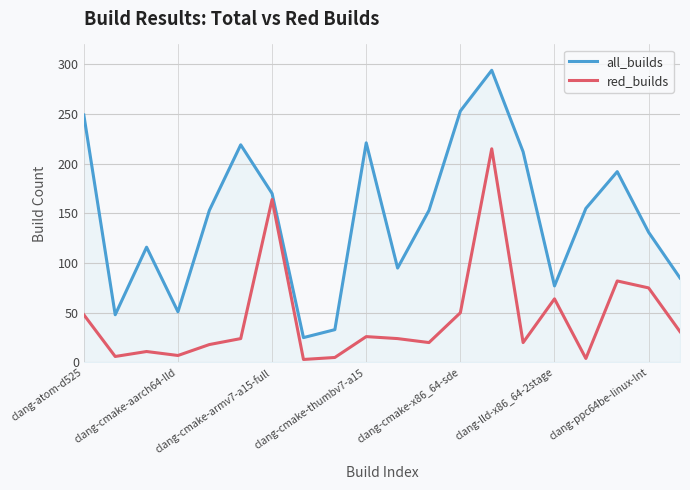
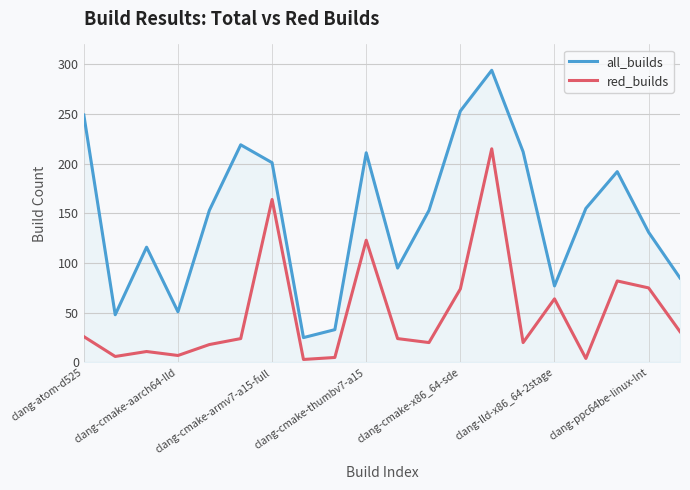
  {
    "all_builds": {
      "clang-atom-d525": 250,
      "clang-cmake-aarch64-lld": 50,
-     "clang-cmake-armv7-a15-full": 170,
-     "clang-cmake-thumbv7-a15": 220,
+     "clang-cmake-armv7-a15-full": 200,
+     "clang-cmake-thumbv7-a15": 210,
      "clang-cmake-x86_64-sde": 250,
      "clang-lld-x86_64-2stage": 80,
      "clang-ppc64be-linux-lnt": 130
    },
    "red_builds": {
-     "clang-atom-d525": 50,
+     "clang-atom-d525": 30,
      "clang-cmake-aarch64-lld": 10,
      "clang-cmake-armv7-a15-full": 160,
-     "clang-cmake-thumbv7-a15": 30,
-     "clang-cmake-x86_64-sde": 50,
+     "clang-cmake-thumbv7-a15": 120,
+     "clang-cmake-x86_64-sde": 70,
      "clang-lld-x86_64-2stage": 60,
      "clang-ppc64be-linux-lnt": 80
    }
  }
